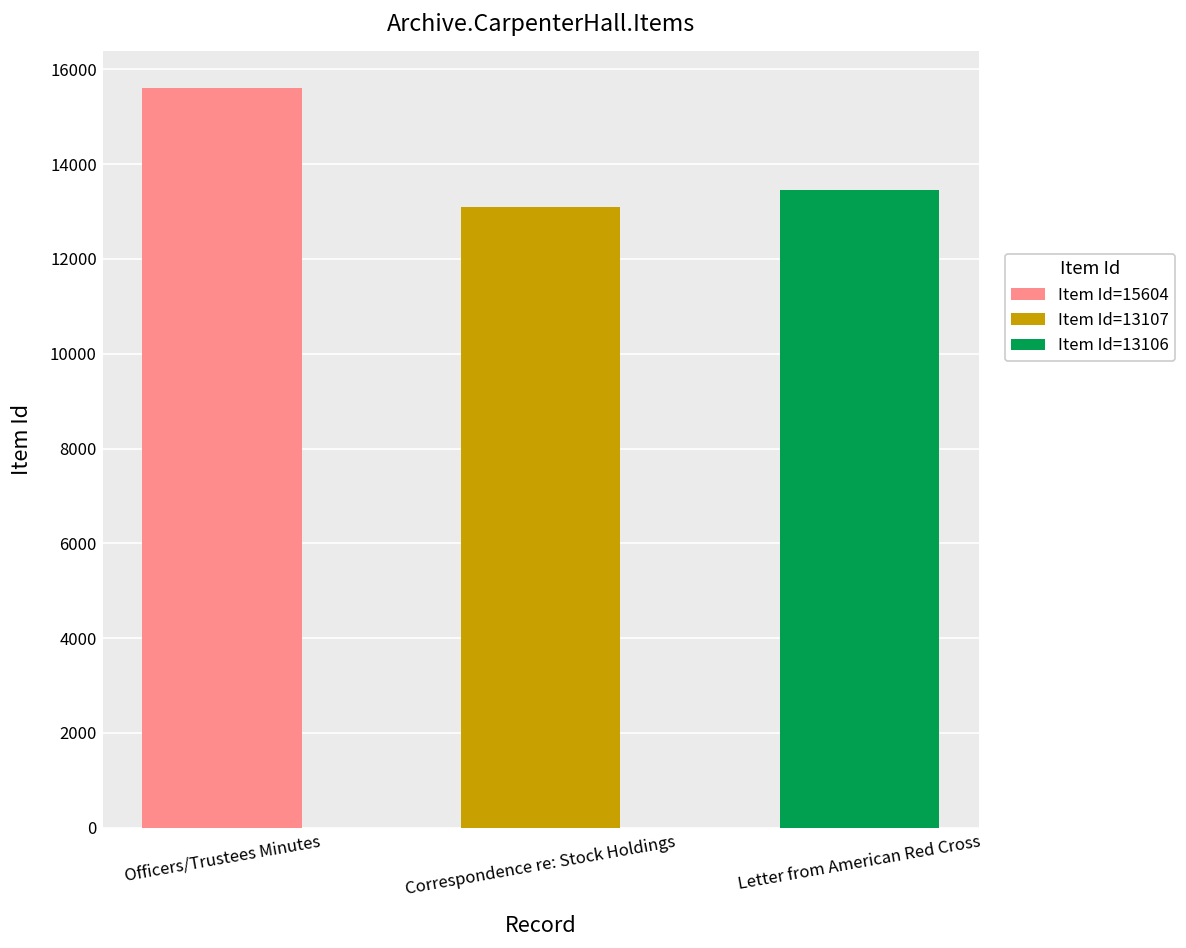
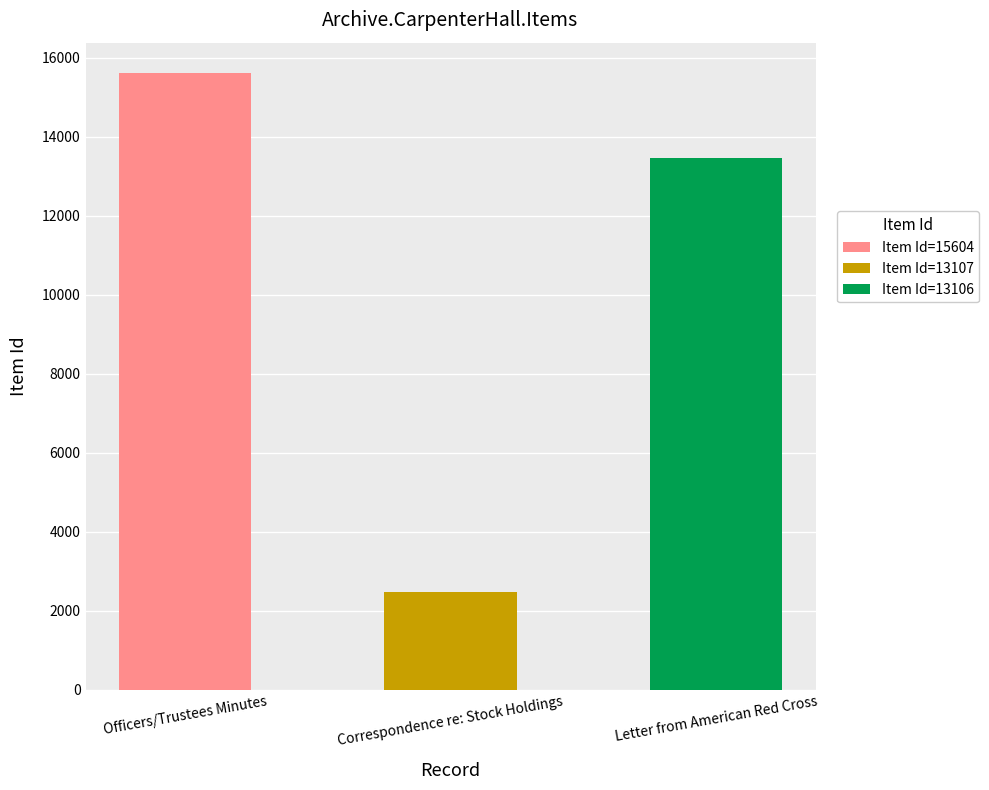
  {
    "Officers/Trustees Minutes": 15600,
-   "Correspondence re: Stock Holdings": 13100,
+   "Correspondence re: Stock Holdings": 2500,
    "Letter from American Red Cross": 13500
  }
